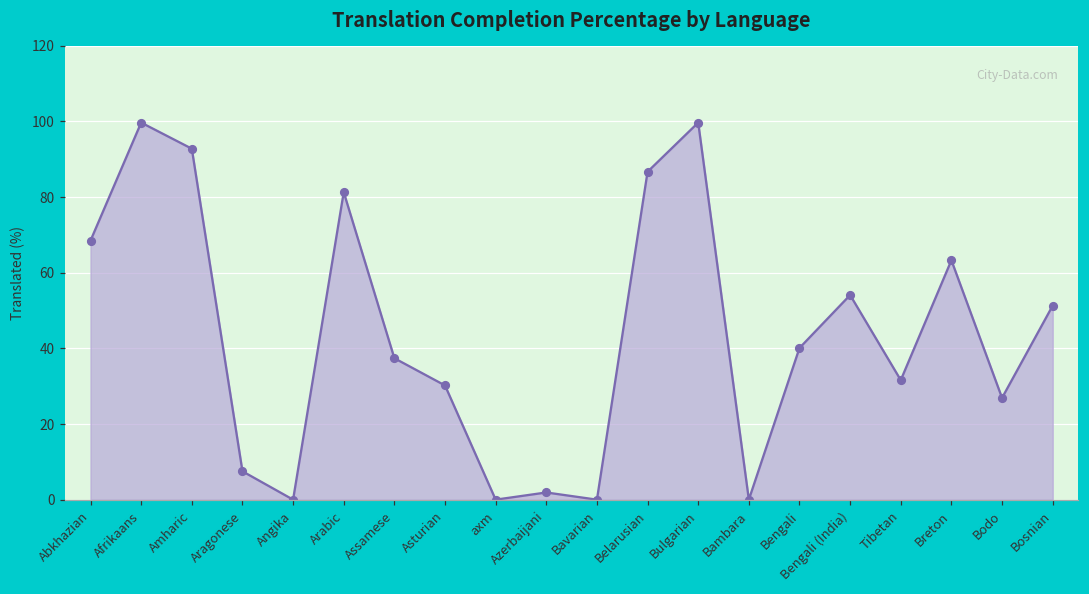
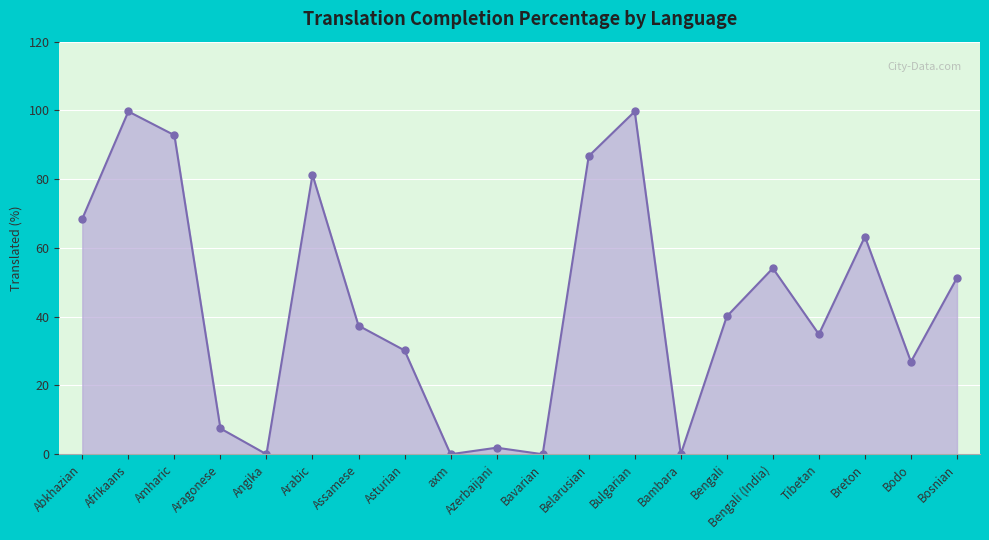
  {
    "Abkhazian": 69,
    "Afrikaans": 100,
    "Amharic": 93,
    "Aragonese": 8,
    "Angika": 0,
    "Arabic": 81,
    "Assamese": 37,
    "Asturian": 30,
    "axm": 0,
    "Azerbaijani": 2,
    "Bavarian": 0,
    "Belarusian": 87,
    "Bulgarian": 100,
    "Bambara": 0,
    "Bengali": 40,
    "Bengali (India)": 54,
-   "Tibetan": 32,
+   "Tibetan": 35,
    "Breton": 63,
    "Bodo": 27,
    "Bosnian": 51
  }
